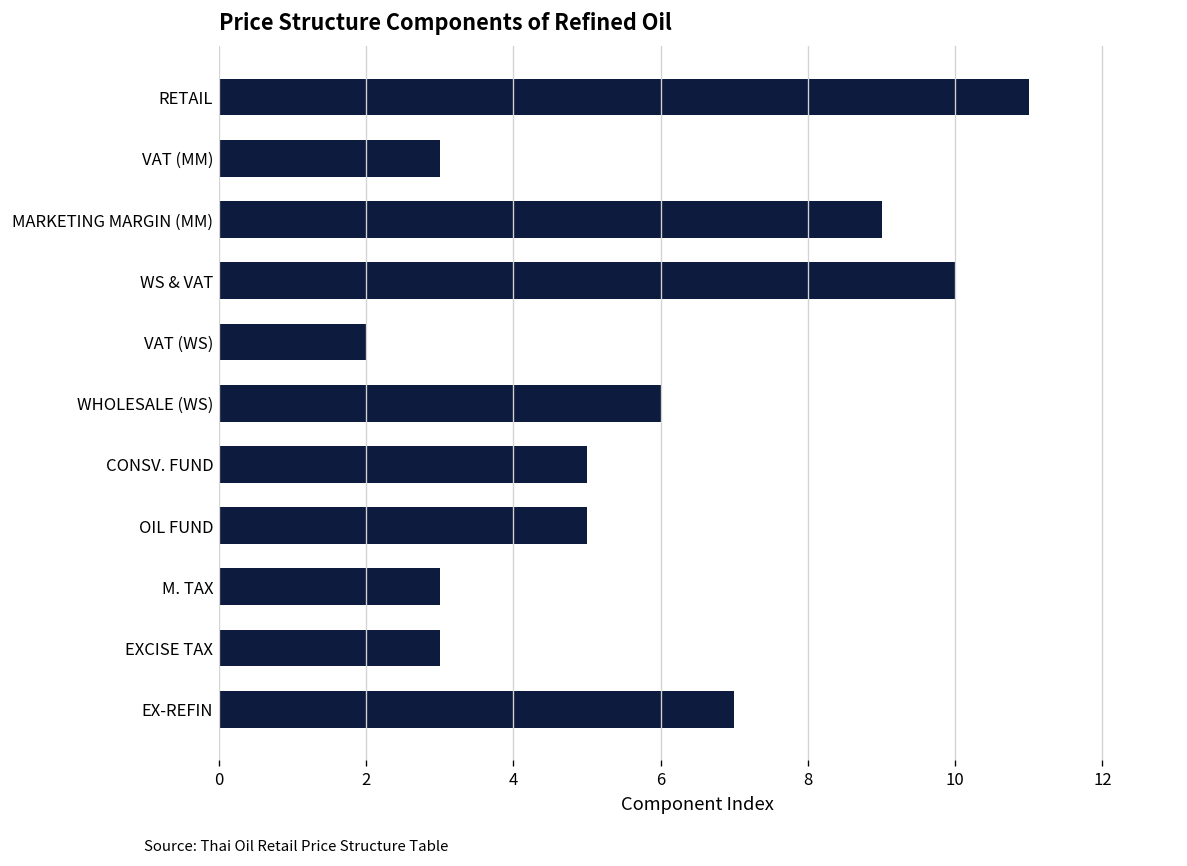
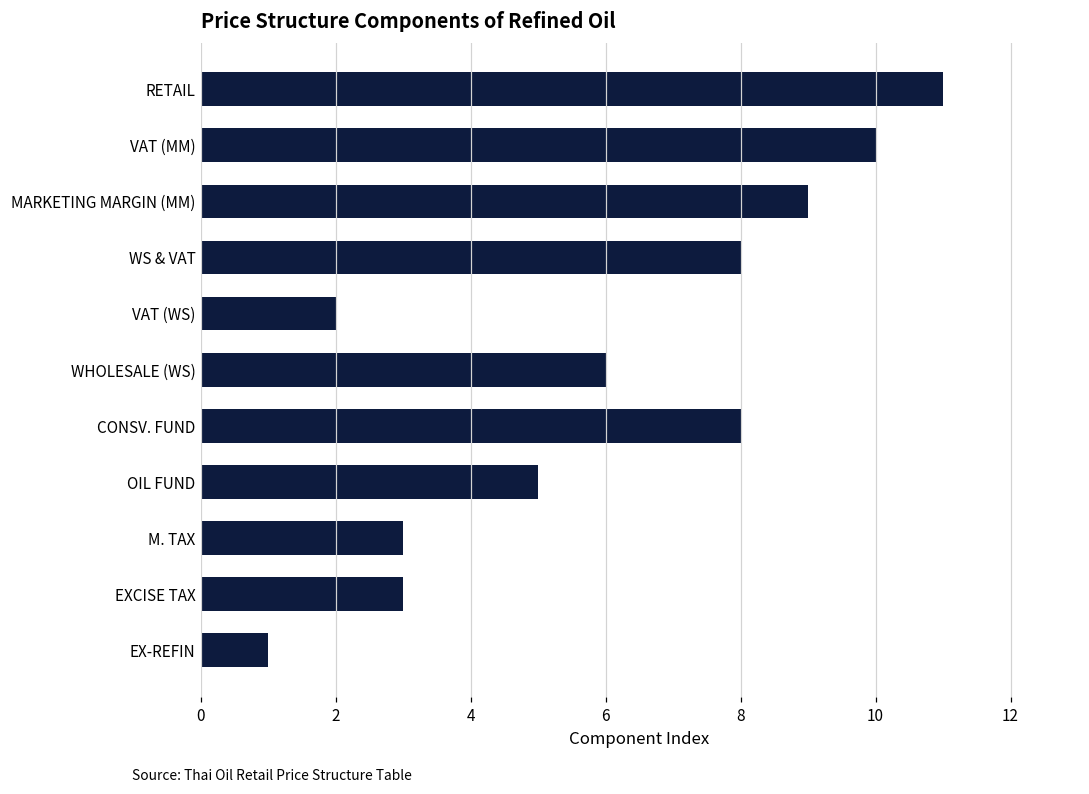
  {
    "RETAIL": 11,
-   "VAT (MM)": 3,
+   "VAT (MM)": 10,
    "MARKETING MARGIN (MM)": 9,
-   "WS & VAT": 10,
+   "WS & VAT": 8,
    "VAT (WS)": 2,
    "WHOLESALE (WS)": 6,
-   "CONSV. FUND": 5,
+   "CONSV. FUND": 8,
    "OIL FUND": 5,
    "M. TAX": 3,
    "EXCISE TAX": 3,
-   "EX-REFIN": 7
+   "EX-REFIN": 1
  }
